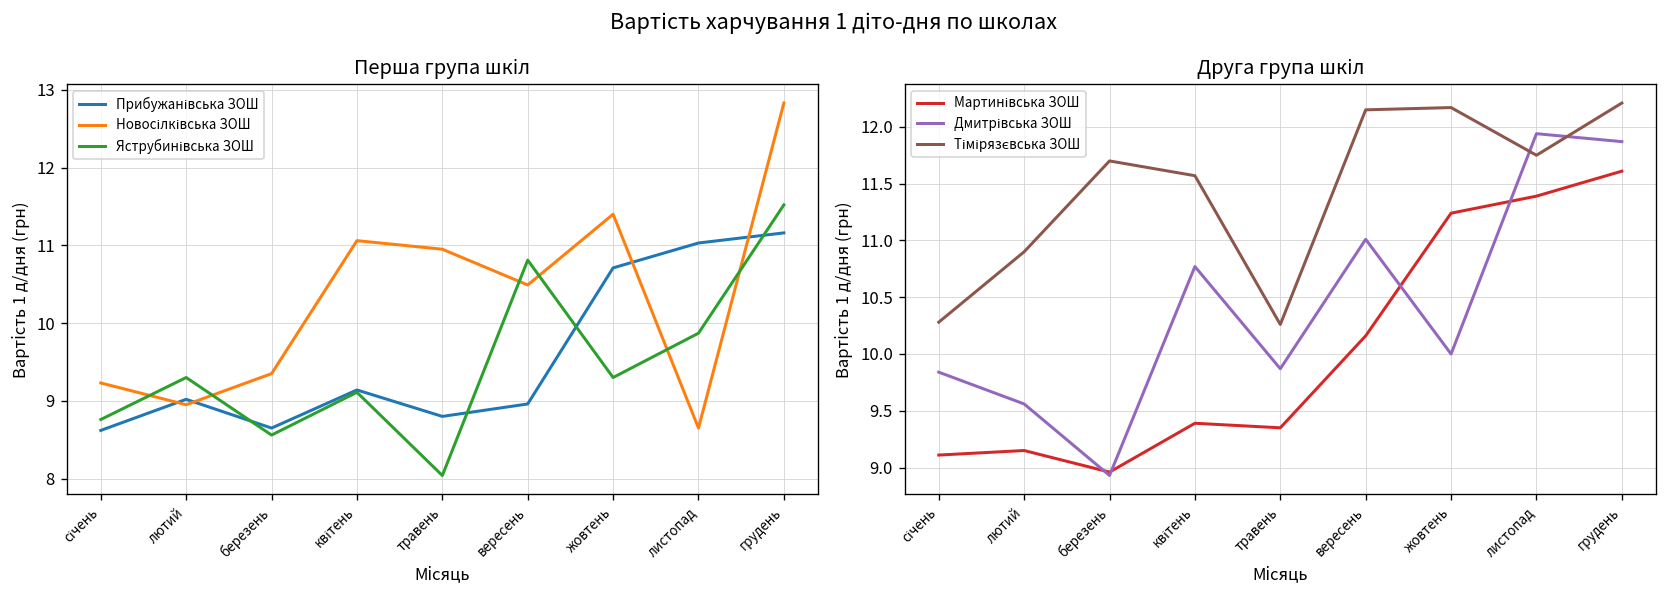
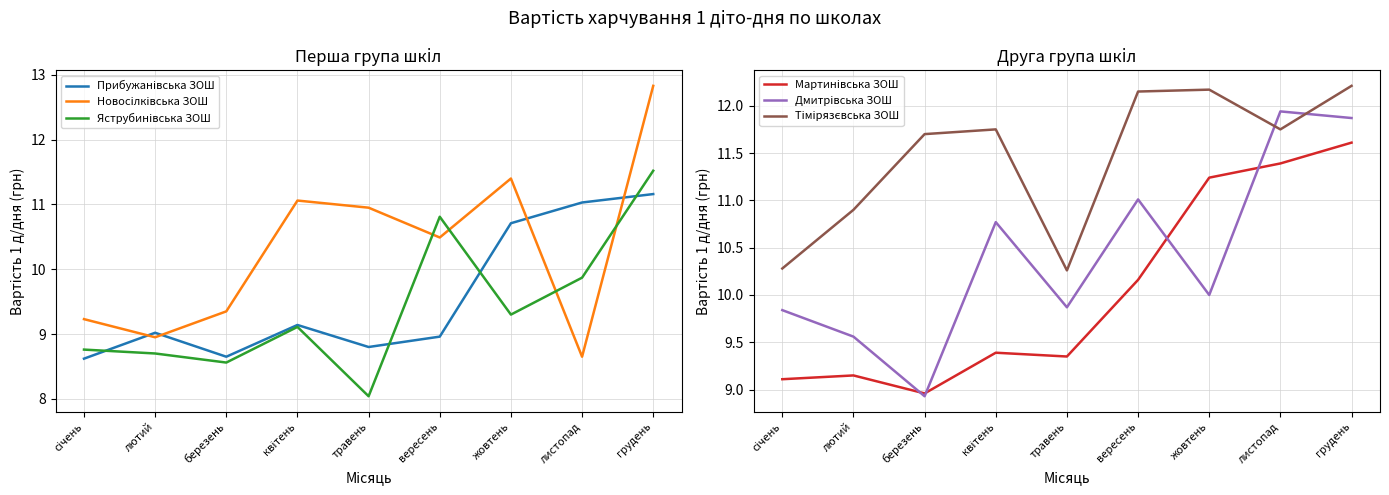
  {
    "Перша група шкіл": {
      "Прибужанівська ЗОШ": {
        "січень": 8.6,
        "лютий": 9.0,
        "березень": 8.7,
        "травень": 8.8,
        "вересень": 9.0,
        "жовтень": 10.7,
        "листопад": 11.0,
        "грудень": 11.2
      },
      "Новосілківська ЗОШ": {
        "січень": 9.2,
        "лютий": 9.0,
        "березень": 9.4,
        "квітень": 11.1,
        "травень": 11.0,
        "вересень": 10.5,
        "жовтень": 11.4,
        "листопад": 8.7,
        "грудень": 12.8
      },
      "Яструбинівська ЗОШ": {
        "січень": 8.8,
-       "лютий": 9.3,
+       "лютий": 8.7,
        "березень": 8.6,
        "травень": 8.0,
        "вересень": 10.8,
        "жовтень": 9.3,
        "листопад": 9.9,
        "грудень": 11.5
      }
    },
    "Друга група шкіл": {
      "Мартинівська ЗОШ": {
        "січень": 9.1,
        "лютий": 9.2,
        "березень": 9.0,
        "квітень": 9.4,
        "травень": 9.4,
        "вересень": 10.2,
        "жовтень": 11.2,
        "листопад": 11.4,
        "грудень": 11.6
      },
      "Дмитрівська ЗОШ": {
        "січень": 9.8,
        "лютий": 9.6,
        "березень": 8.9,
        "квітень": 10.8,
        "травень": 9.9,
        "вересень": 11.0,
        "жовтень": 10.0,
        "листопад": 11.9,
        "грудень": 11.9
      },
      "Тімірязєвська ЗОШ": {
        "січень": 10.3,
        "лютий": 10.9,
        "березень": 11.7,
-       "квітень": 11.6,
+       "квітень": 11.8,
        "травень": 10.3,
        "вересень": 12.2,
        "жовтень": 12.2,
        "листопад": 11.8,
        "грудень": 12.2
      }
    }
  }
